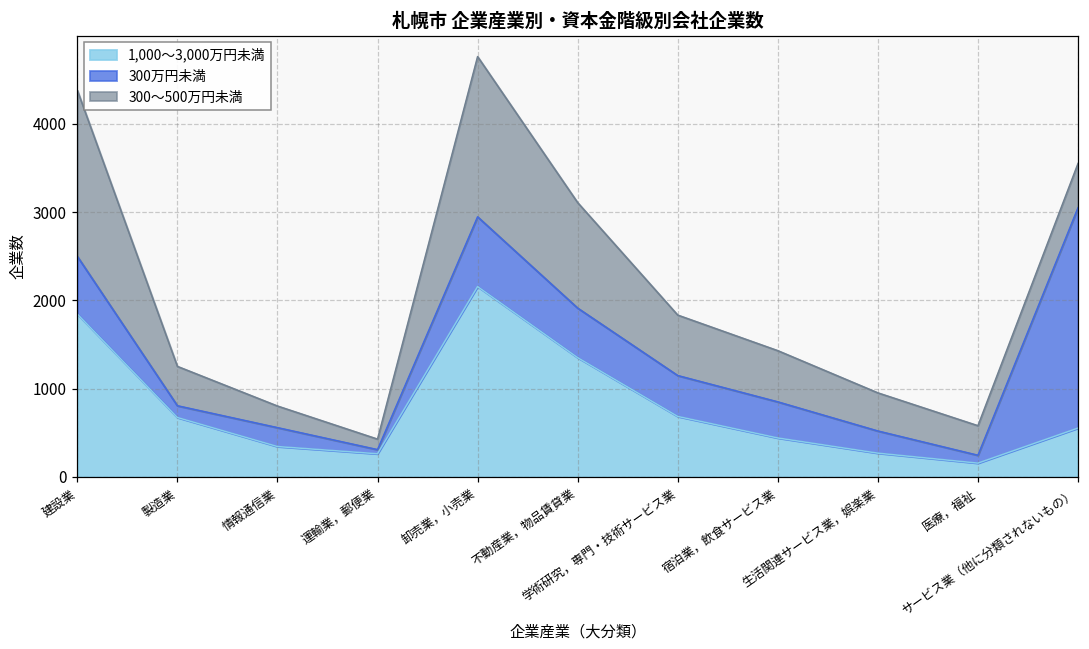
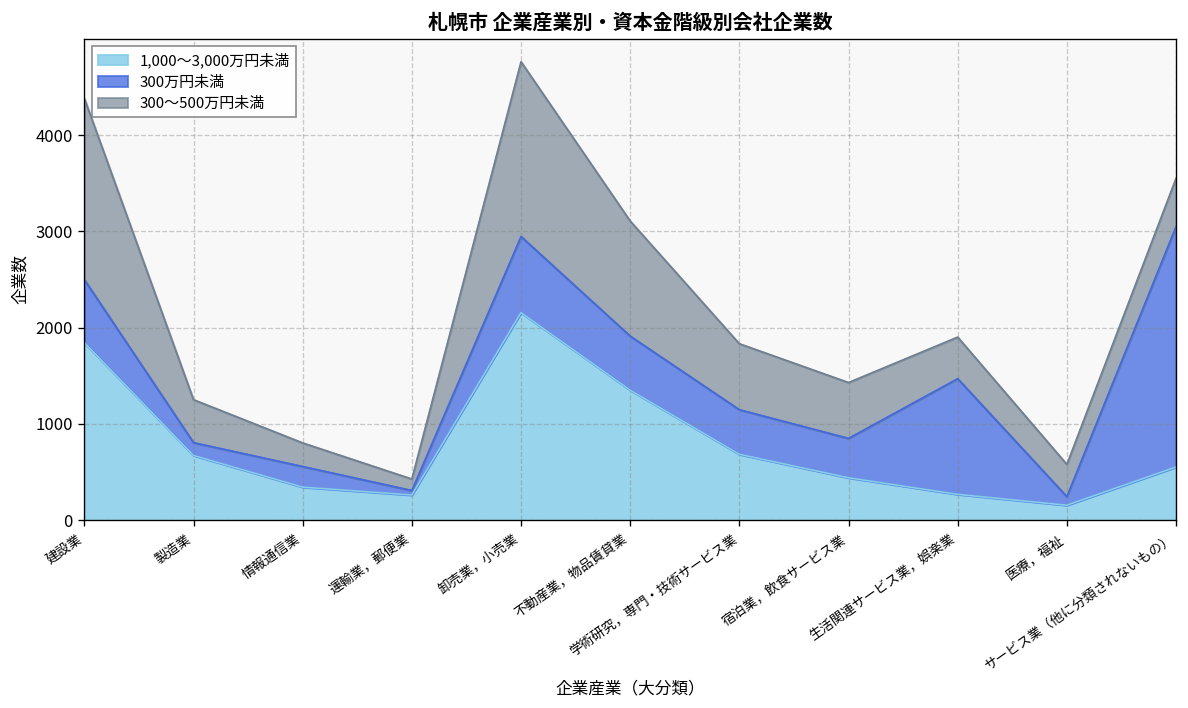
  {
    "1,000～3,000万円未満": {
      "建設業": 1800,
      "製造業": 700,
      "情報通信業": 300,
      "運輸業，郵便業": 300,
      "卸売業，小売業": 2200,
      "不動産業，物品賃貸業": 1400,
      "学術研究，専門・技術サービス業": 700,
      "宿泊業，飲食サービス業": 400,
      "生活関連サービス業，娯楽業": 300,
      "医療，福祉": 200,
      "サービス業（他に分類されないもの）": 600
    },
    "300万円未満": {
      "建設業": 700,
      "製造業": 100,
      "情報通信業": 200,
      "運輸業，郵便業": 0,
      "卸売業，小売業": 800,
      "不動産業，物品賃貸業": 600,
      "学術研究，専門・技術サービス業": 500,
      "宿泊業，飲食サービス業": 400,
-     "生活関連サービス業，娯楽業": 300,
+     "生活関連サービス業，娯楽業": 1200,
      "医療，福祉": 100,
      "サービス業（他に分類されないもの）": 2500
    },
    "300～500万円未満": {
      "建設業": 1900,
      "製造業": 400,
      "情報通信業": 200,
      "運輸業，郵便業": 100,
      "卸売業，小売業": 1800,
      "不動産業，物品賃貸業": 1200,
      "学術研究，専門・技術サービス業": 700,
      "宿泊業，飲食サービス業": 600,
      "生活関連サービス業，娯楽業": 400,
      "医療，福祉": 300,
      "サービス業（他に分類されないもの）": 500
    }
  }
